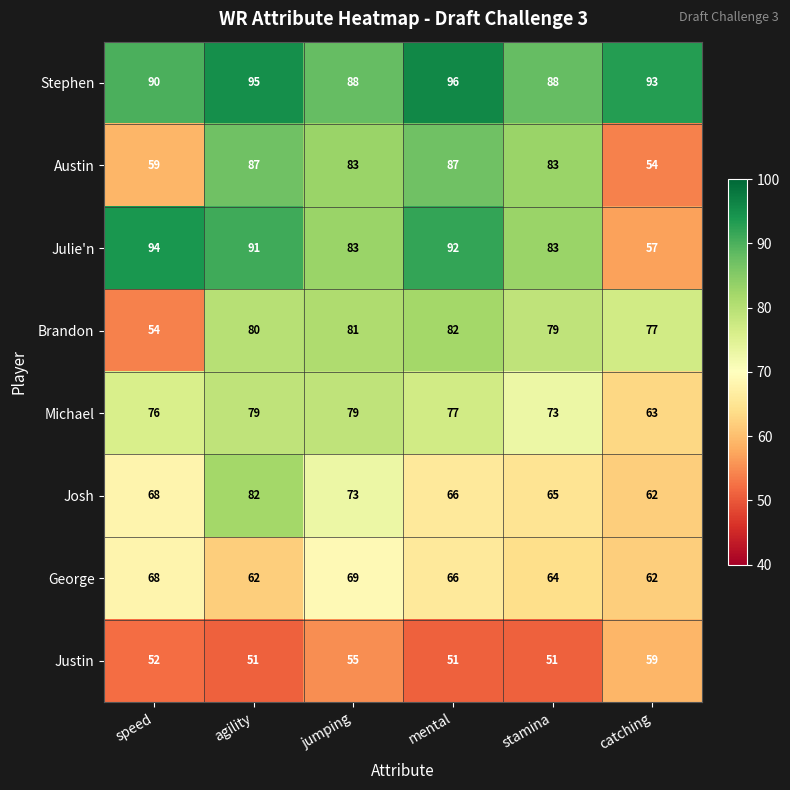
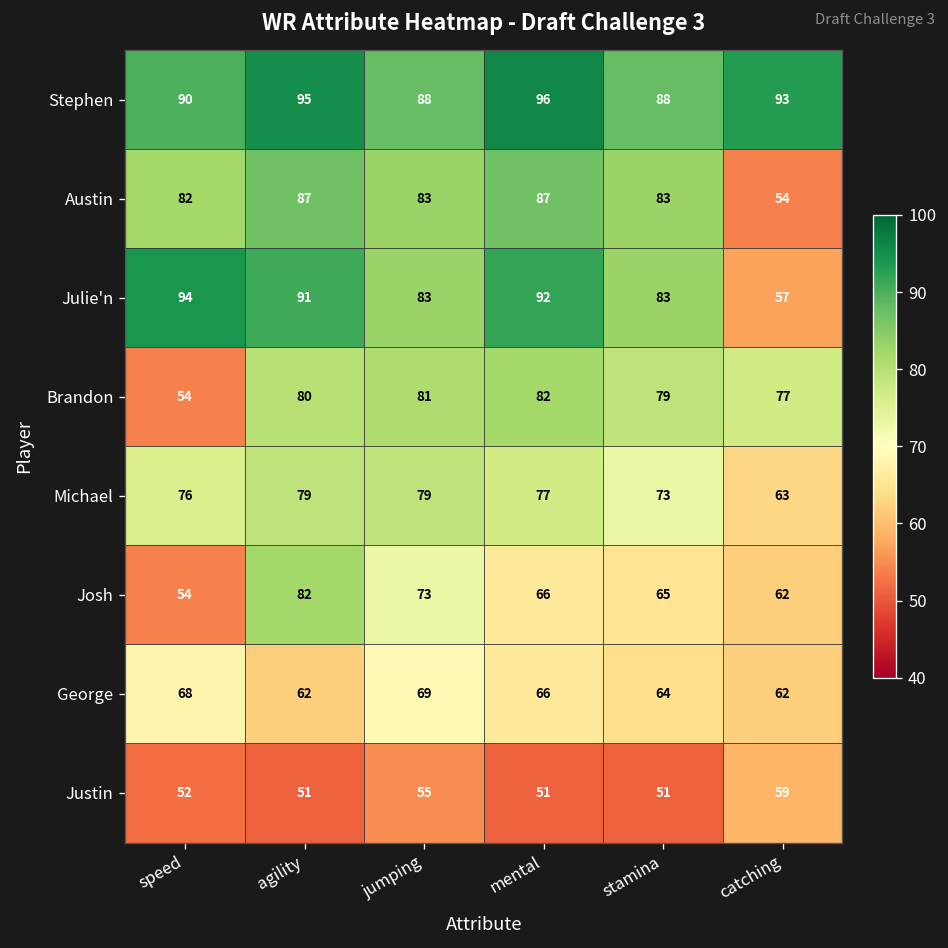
  {
    "Stephen": {
      "speed": 90,
      "agility": 95,
      "jumping": 88,
      "mental": 96,
      "stamina": 88,
      "catching": 93
    },
    "Austin": {
-     "speed": 59,
+     "speed": 82,
      "agility": 87,
      "jumping": 83,
      "mental": 87,
      "stamina": 83,
      "catching": 54
    },
    "Julie'n": {
      "speed": 94,
      "agility": 91,
      "jumping": 83,
      "mental": 92,
      "stamina": 83,
      "catching": 57
    },
    "Brandon": {
      "speed": 54,
      "agility": 80,
      "jumping": 81,
      "mental": 82,
      "stamina": 79,
      "catching": 77
    },
    "Michael": {
      "speed": 76,
      "agility": 79,
      "jumping": 79,
      "mental": 77,
      "stamina": 73,
      "catching": 63
    },
    "Josh": {
-     "speed": 68,
+     "speed": 54,
      "agility": 82,
      "jumping": 73,
      "mental": 66,
      "stamina": 65,
      "catching": 62
    },
    "George": {
      "speed": 68,
      "agility": 62,
      "jumping": 69,
      "mental": 66,
      "stamina": 64,
      "catching": 62
    },
    "Justin": {
      "speed": 52,
      "agility": 51,
      "jumping": 55,
      "mental": 51,
      "stamina": 51,
      "catching": 59
    }
  }
